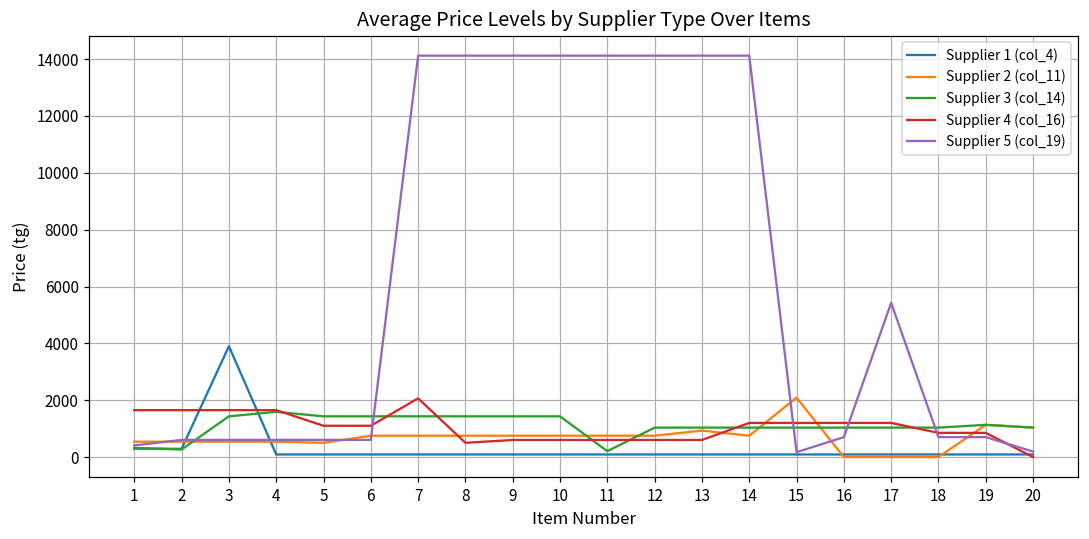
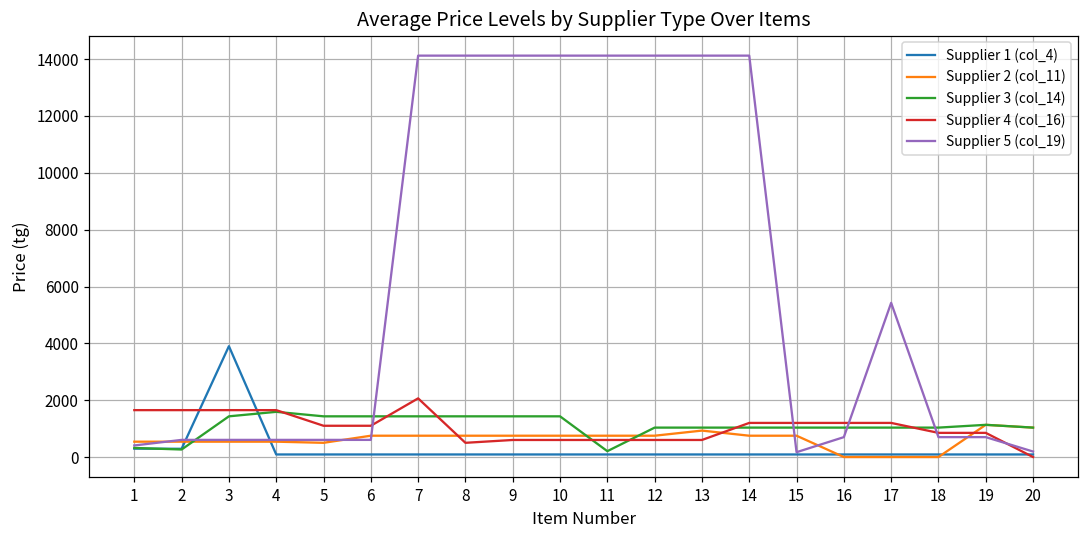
  {
    "Supplier 1 (col_4)": {
      "3": 3900,
      "4": 100,
      "5": 100,
      "6": 100,
      "7": 100,
      "8": 100,
      "9": 100,
      "10": 100,
      "11": 100,
      "12": 100,
      "13": 100,
      "14": 100,
      "19": 100
    },
    "Supplier 2 (col_11)": {
      "1": 500,
      "5": 500,
      "6": 800,
      "7": 800,
      "8": 800,
      "9": 800,
      "10": 800,
      "11": 800,
      "12": 800,
      "13": 900,
      "14": 800,
-     "15": 2100
+     "15": 800
    },
    "Supplier 3 (col_14)": {
      "3": 1400,
      "5": 1400,
      "6": 1400,
      "7": 1400,
      "8": 1400,
      "9": 1400,
      "10": 1400,
      "11": 200,
      "12": 1000,
      "13": 1000,
      "14": 1000,
      "15": 1000,
      "16": 1000,
      "17": 1000,
      "18": 1000
    },
    "Supplier 4 (col_16)": {
      "1": 1700,
      "2": 1700,
      "3": 1700,
      "5": 1100,
      "6": 1100,
      "7": 2100,
      "8": 500,
      "9": 600,
      "10": 600,
      "11": 600,
      "12": 600,
      "13": 600,
      "14": 1200,
      "15": 1200,
      "16": 1200,
      "17": 1200,
      "18": 900,
      "19": 900
    },
    "Supplier 5 (col_19)": {
      "5": 600,
      "6": 600,
      "7": 14100,
      "8": 14100,
      "9": 14100,
      "10": 14100,
      "11": 14100,
      "12": 14100,
      "13": 14100,
      "14": 14100,
      "16": 700,
      "17": 5400,
      "18": 700,
      "19": 700,
      "20": 200
    }
  }
